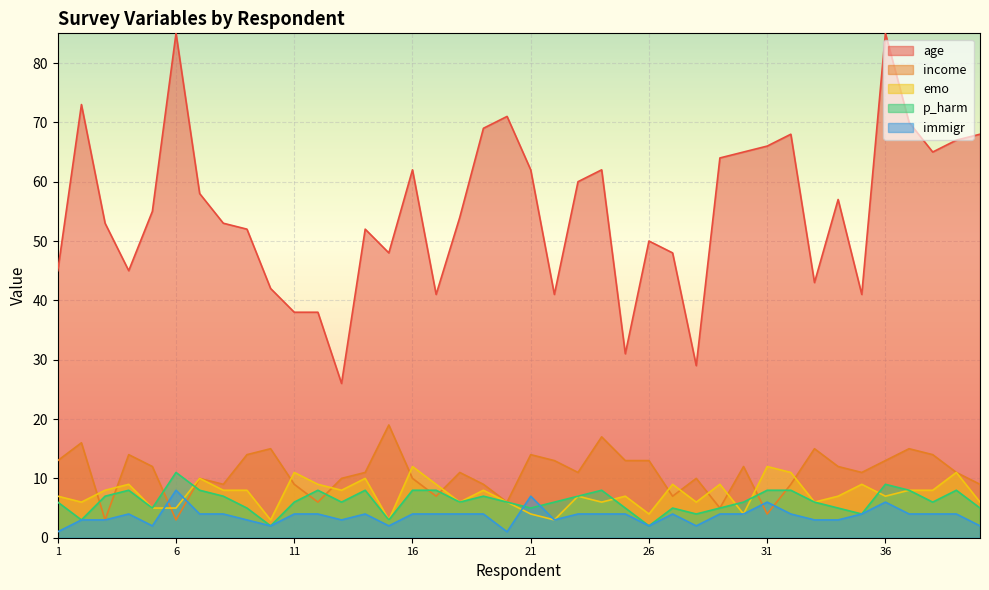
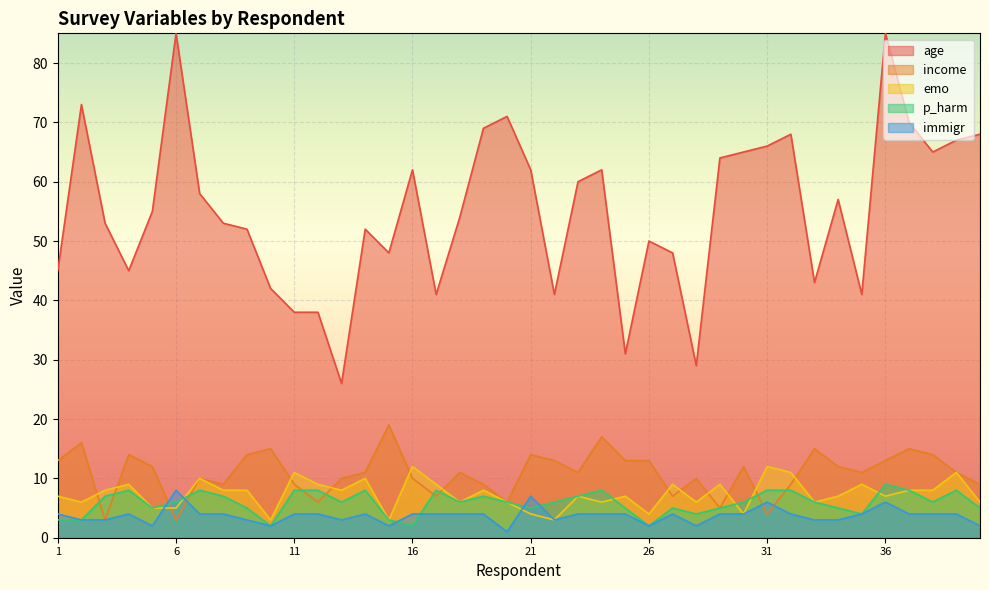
  {
    "p_harm": {
-     "1": 6,
-     "6": 11,
-     "11": 6,
-     "16": 8,
+     "1": 3,
+     "6": 6,
+     "11": 8,
+     "16": 2,
      "21": 5,
      "31": 8,
      "36": 9
    },
    "immigr": {
-     "1": 1,
+     "1": 4,
      "6": 8,
      "11": 4,
      "16": 4,
      "21": 7,
      "31": 6,
      "36": 6
    }
  }
